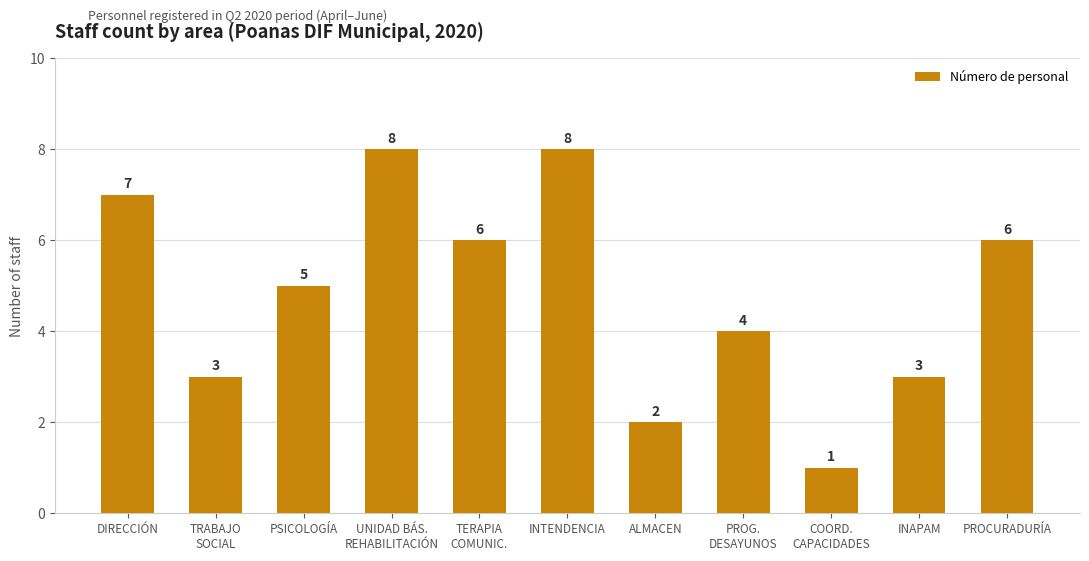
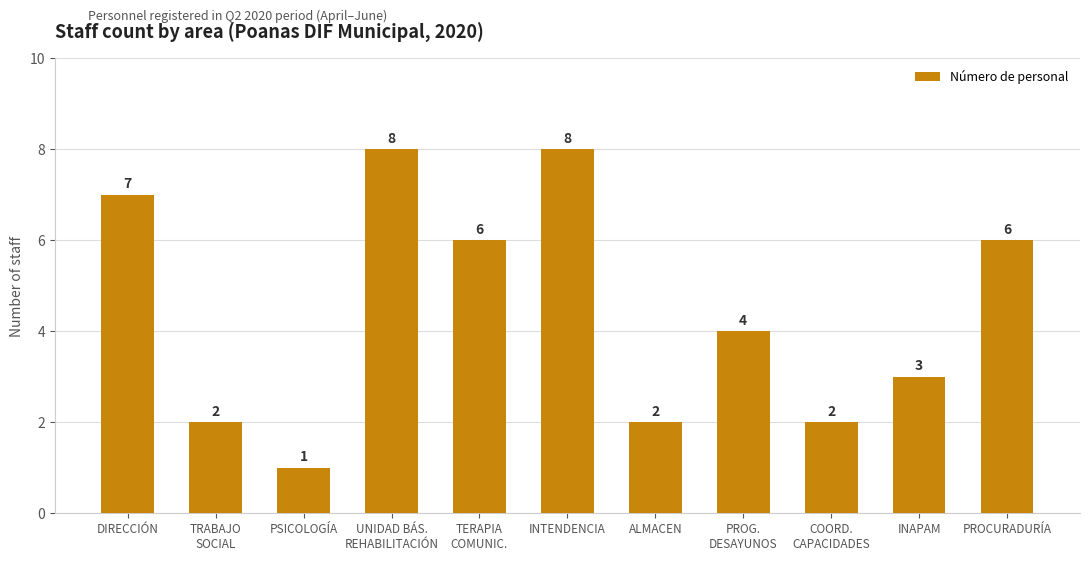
  {
    "DIRECCIÓN": 7,
-   "TRABAJO SOCIAL": 3,
-   "PSICOLOGÍA": 5,
+   "TRABAJO SOCIAL": 2,
+   "PSICOLOGÍA": 1,
    "UNIDAD BÁS. REHABILITACIÓN": 8,
    "TERAPIA COMUNIC.": 6,
    "INTENDENCIA": 8,
    "ALMACEN": 2,
    "PROG. DESAYUNOS": 4,
-   "COORD. CAPACIDADES": 1,
+   "COORD. CAPACIDADES": 2,
    "INAPAM": 3,
    "PROCURADURÍA": 6
  }
